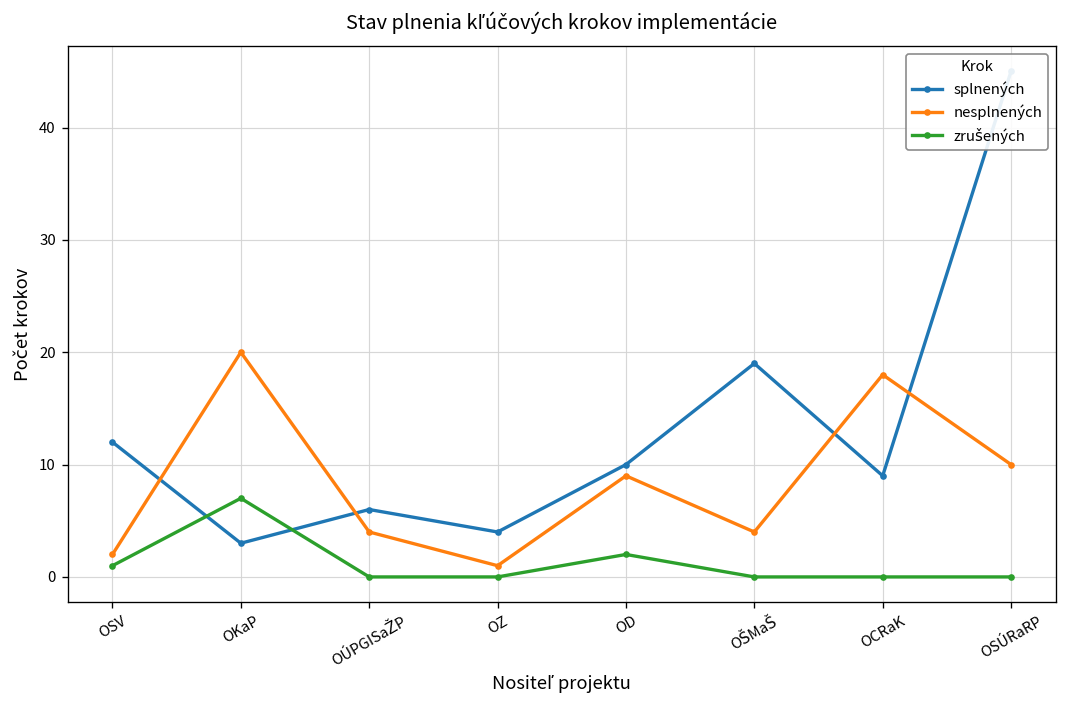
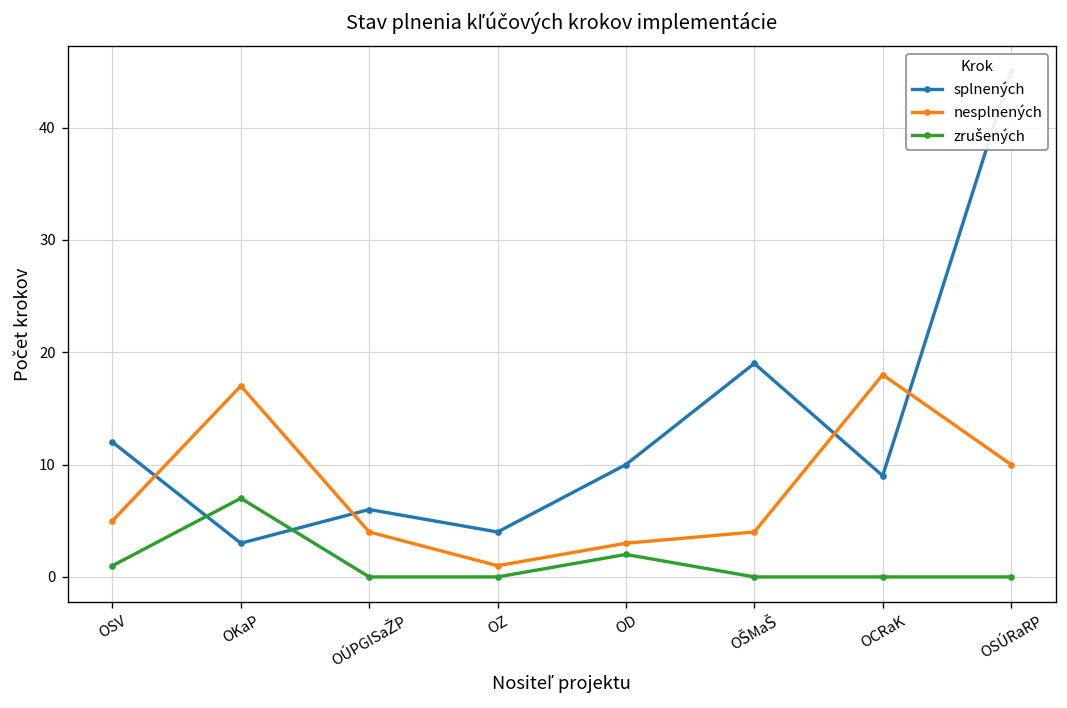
  {
    "splnených": {
      "OSV": 12,
      "OKaP": 3,
      "OÚPGISaŽP": 6,
      "OZ": 4,
      "OD": 10,
      "OŠMaŠ": 19,
      "OCRaK": 9
    },
    "nesplnených": {
-     "OSV": 2,
-     "OKaP": 20,
+     "OSV": 5,
+     "OKaP": 17,
      "OÚPGISaŽP": 4,
      "OZ": 1,
-     "OD": 9,
+     "OD": 3,
      "OŠMaŠ": 4,
      "OCRaK": 18,
      "OSÚRaRP": 10
    },
    "zrušených": {
      "OSV": 1,
      "OKaP": 7,
      "OÚPGISaŽP": 0,
      "OZ": 0,
      "OD": 2,
      "OŠMaŠ": 0,
      "OCRaK": 0,
      "OSÚRaRP": 0
    }
  }
